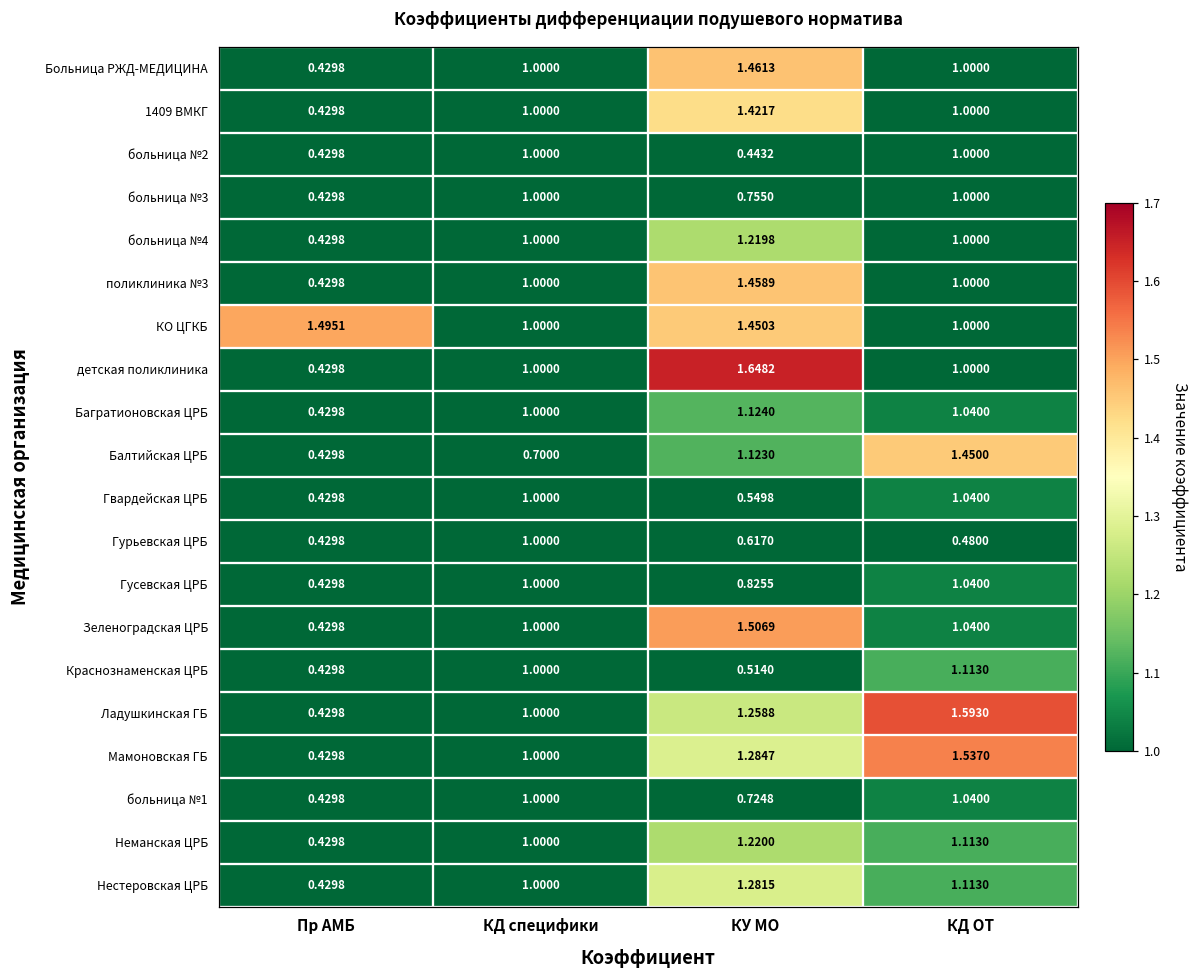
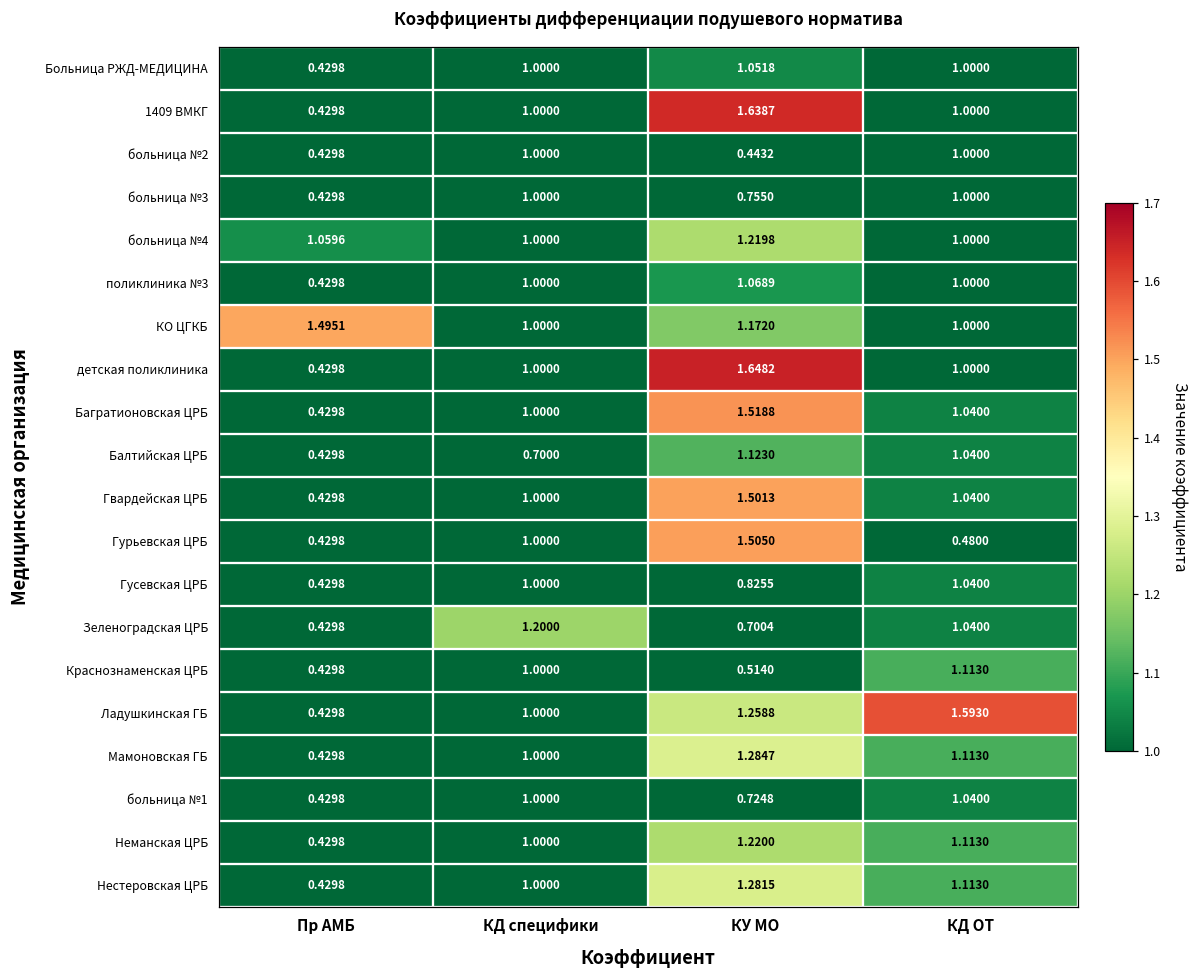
  {
    "Больница РЖД-МЕДИЦИНА": {
      "Пр АМБ": 0.4298,
      "КД специфики": 1.0000,
-     "КУ МО": 1.4613,
+     "КУ МО": 1.0518,
      "КД ОТ": 1.0000
    },
    "1409 ВМКГ": {
      "Пр АМБ": 0.4298,
      "КД специфики": 1.0000,
-     "КУ МО": 1.4217,
+     "КУ МО": 1.6387,
      "КД ОТ": 1.0000
    },
    "больница №2": {
      "Пр АМБ": 0.4298,
      "КД специфики": 1.0000,
      "КУ МО": 0.4432,
      "КД ОТ": 1.0000
    },
    "больница №3": {
      "Пр АМБ": 0.4298,
      "КД специфики": 1.0000,
      "КУ МО": 0.7550,
      "КД ОТ": 1.0000
    },
    "больница №4": {
-     "Пр АМБ": 0.4298,
+     "Пр АМБ": 1.0596,
      "КД специфики": 1.0000,
      "КУ МО": 1.2198,
      "КД ОТ": 1.0000
    },
    "поликлиника №3": {
      "Пр АМБ": 0.4298,
      "КД специфики": 1.0000,
-     "КУ МО": 1.4589,
+     "КУ МО": 1.0689,
      "КД ОТ": 1.0000
    },
    "КО ЦГКБ": {
      "Пр АМБ": 1.4951,
      "КД специфики": 1.0000,
-     "КУ МО": 1.4503,
+     "КУ МО": 1.1720,
      "КД ОТ": 1.0000
    },
    "детская поликлиника": {
      "Пр АМБ": 0.4298,
      "КД специфики": 1.0000,
      "КУ МО": 1.6482,
      "КД ОТ": 1.0000
    },
    "Багратионовская ЦРБ": {
      "Пр АМБ": 0.4298,
      "КД специфики": 1.0000,
-     "КУ МО": 1.1240,
+     "КУ МО": 1.5188,
      "КД ОТ": 1.0400
    },
    "Балтийская ЦРБ": {
      "Пр АМБ": 0.4298,
      "КД специфики": 0.7000,
      "КУ МО": 1.1230,
-     "КД ОТ": 1.4500
+     "КД ОТ": 1.0400
    },
    "Гвардейская ЦРБ": {
      "Пр АМБ": 0.4298,
      "КД специфики": 1.0000,
-     "КУ МО": 0.5498,
+     "КУ МО": 1.5013,
      "КД ОТ": 1.0400
    },
    "Гурьевская ЦРБ": {
      "Пр АМБ": 0.4298,
      "КД специфики": 1.0000,
-     "КУ МО": 0.6170,
+     "КУ МО": 1.5050,
      "КД ОТ": 0.4800
    },
    "Гусевская ЦРБ": {
      "Пр АМБ": 0.4298,
      "КД специфики": 1.0000,
      "КУ МО": 0.8255,
      "КД ОТ": 1.0400
    },
    "Зеленоградская ЦРБ": {
      "Пр АМБ": 0.4298,
-     "КД специфики": 1.0000,
-     "КУ МО": 1.5069,
+     "КД специфики": 1.2000,
+     "КУ МО": 0.7004,
      "КД ОТ": 1.0400
    },
    "Краснознаменская ЦРБ": {
      "Пр АМБ": 0.4298,
      "КД специфики": 1.0000,
      "КУ МО": 0.5140,
      "КД ОТ": 1.1130
    },
    "Ладушкинская ГБ": {
      "Пр АМБ": 0.4298,
      "КД специфики": 1.0000,
      "КУ МО": 1.2588,
      "КД ОТ": 1.5930
    },
    "Мамоновская ГБ": {
      "Пр АМБ": 0.4298,
      "КД специфики": 1.0000,
      "КУ МО": 1.2847,
-     "КД ОТ": 1.5370
+     "КД ОТ": 1.1130
    },
    "больница №1": {
      "Пр АМБ": 0.4298,
      "КД специфики": 1.0000,
      "КУ МО": 0.7248,
      "КД ОТ": 1.0400
    },
    "Неманская ЦРБ": {
      "Пр АМБ": 0.4298,
      "КД специфики": 1.0000,
      "КУ МО": 1.2200,
      "КД ОТ": 1.1130
    },
    "Нестеровская ЦРБ": {
      "Пр АМБ": 0.4298,
      "КД специфики": 1.0000,
      "КУ МО": 1.2815,
      "КД ОТ": 1.1130
    }
  }
